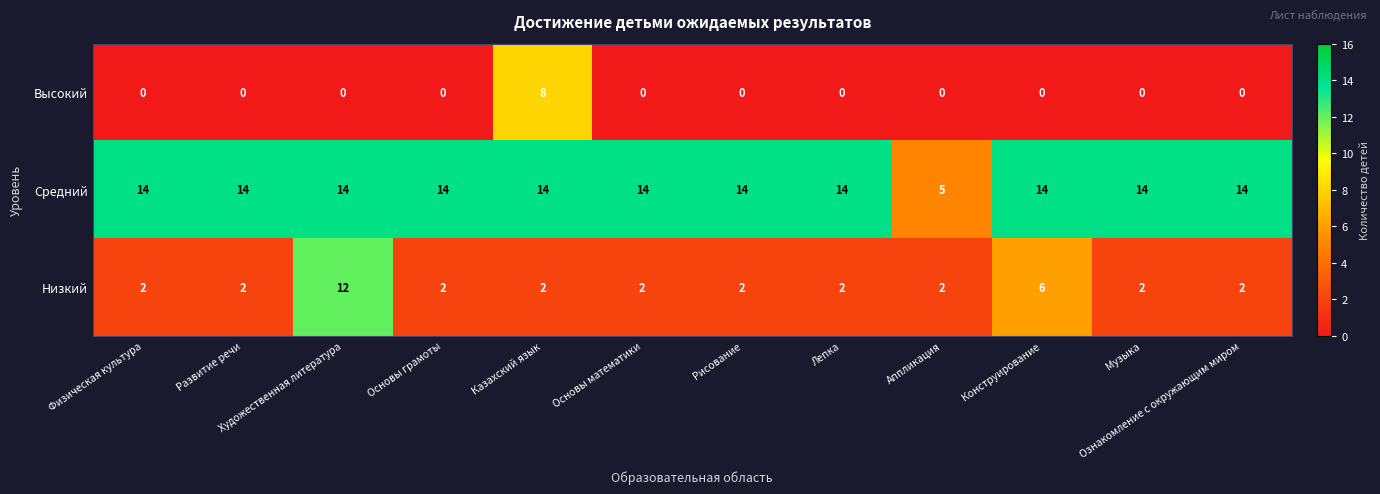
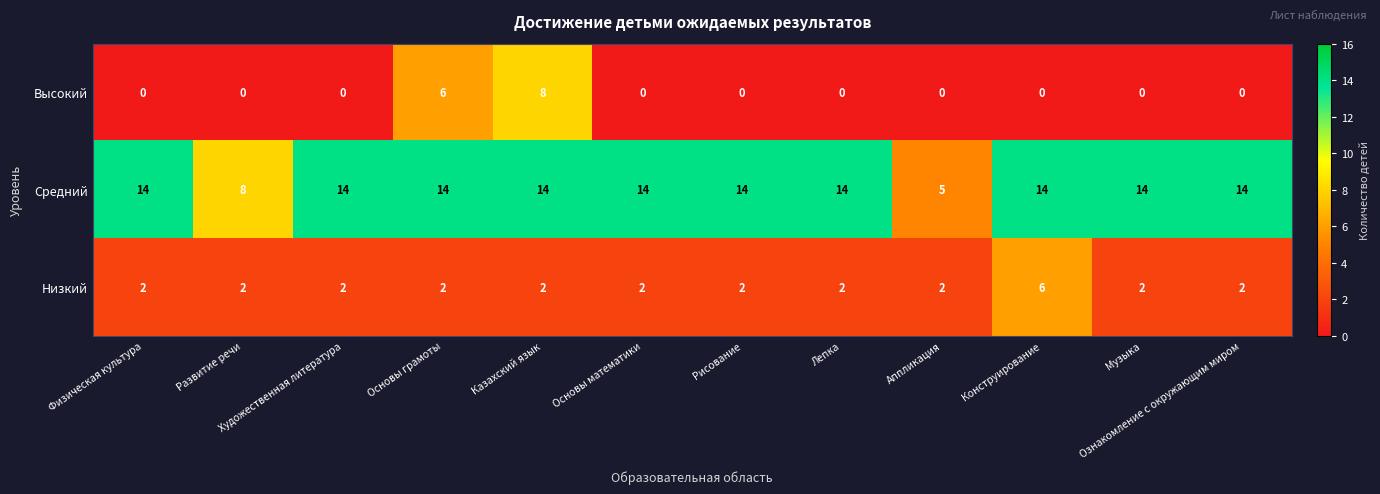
  {
    "Высокий": {
      "Физическая культура": 0,
      "Развитие речи": 0,
      "Художественная литература": 0,
-     "Основы грамоты": 0,
+     "Основы грамоты": 6,
      "Казахский язык": 8,
      "Основы математики": 0,
      "Рисование": 0,
      "Лепка": 0,
      "Аппликация": 0,
      "Конструирование": 0,
      "Музыка": 0,
      "Ознакомление с окружающим миром": 0
    },
    "Средний": {
      "Физическая культура": 14,
-     "Развитие речи": 14,
+     "Развитие речи": 8,
      "Художественная литература": 14,
      "Основы грамоты": 14,
      "Казахский язык": 14,
      "Основы математики": 14,
      "Рисование": 14,
      "Лепка": 14,
      "Аппликация": 5,
      "Конструирование": 14,
      "Музыка": 14,
      "Ознакомление с окружающим миром": 14
    },
    "Низкий": {
      "Физическая культура": 2,
      "Развитие речи": 2,
-     "Художественная литература": 12,
+     "Художественная литература": 2,
      "Основы грамоты": 2,
      "Казахский язык": 2,
      "Основы математики": 2,
      "Рисование": 2,
      "Лепка": 2,
      "Аппликация": 2,
      "Конструирование": 6,
      "Музыка": 2,
      "Ознакомление с окружающим миром": 2
    }
  }
